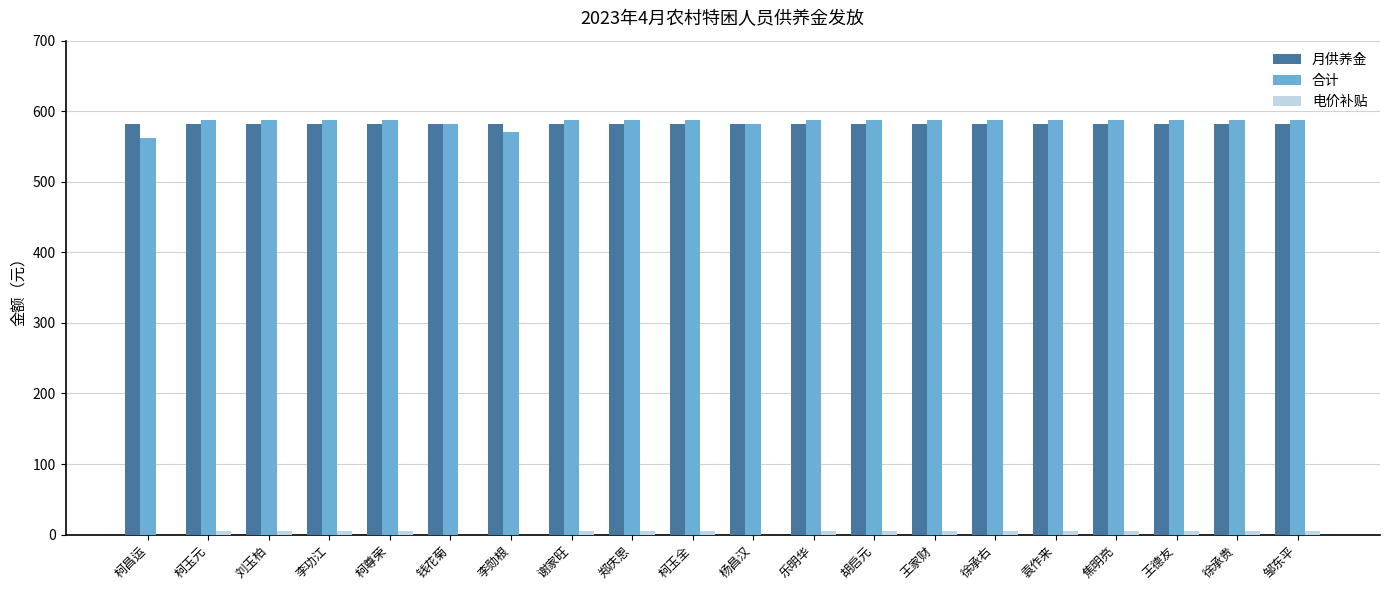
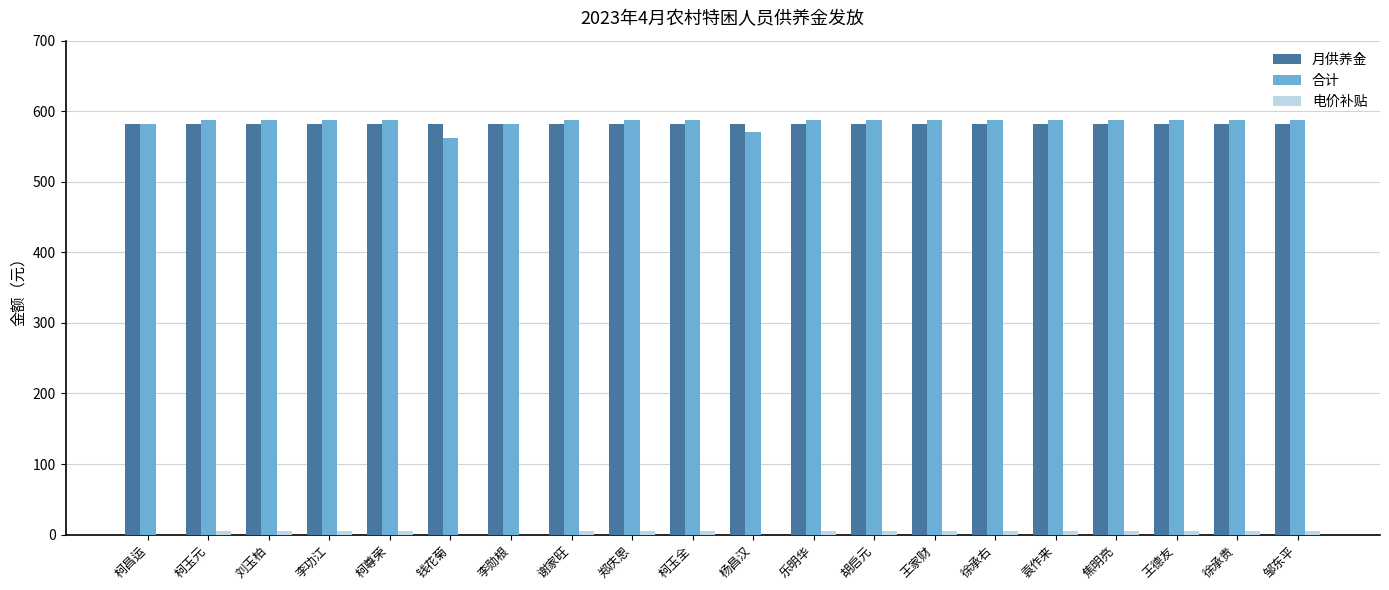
  {
    "月供养金": {
      "柯昌运": 580,
      "柯玉元": 580,
      "刘玉柏": 580,
      "李功江": 580,
      "柯尊荣": 580,
      "钱花菊": 580,
      "李勋根": 580,
      "谢家旺": 580,
      "郑庆恩": 580,
      "柯玉全": 580,
      "杨昌汉": 580,
      "乐明华": 580,
      "胡启元": 580,
      "王家财": 580,
      "徐承右": 580,
      "袁作来": 580,
      "焦明亮": 580,
      "王德友": 580,
      "徐承贵": 580,
      "邹东平": 580
    },
    "合计": {
-     "柯昌运": 560,
+     "柯昌运": 580,
      "柯玉元": 590,
      "刘玉柏": 590,
      "李功江": 590,
      "柯尊荣": 590,
-     "钱花菊": 580,
-     "李勋根": 570,
+     "钱花菊": 560,
+     "李勋根": 580,
      "谢家旺": 590,
      "郑庆恩": 590,
      "柯玉全": 590,
-     "杨昌汉": 580,
+     "杨昌汉": 570,
      "乐明华": 590,
      "胡启元": 590,
      "王家财": 590,
      "徐承右": 590,
      "袁作来": 590,
      "焦明亮": 590,
      "王德友": 590,
      "徐承贵": 590,
      "邹东平": 590
    },
    "电价补贴": {
      "柯昌运": 0,
      "柯玉元": 10,
      "刘玉柏": 10,
      "李功江": 10,
      "柯尊荣": 10,
      "钱花菊": 0,
      "李勋根": 0,
      "谢家旺": 10,
      "郑庆恩": 10,
      "柯玉全": 10,
      "杨昌汉": 0,
      "乐明华": 10,
      "胡启元": 10,
      "王家财": 10,
      "徐承右": 10,
      "袁作来": 10,
      "焦明亮": 10,
      "王德友": 10,
      "徐承贵": 10,
      "邹东平": 10
    }
  }
